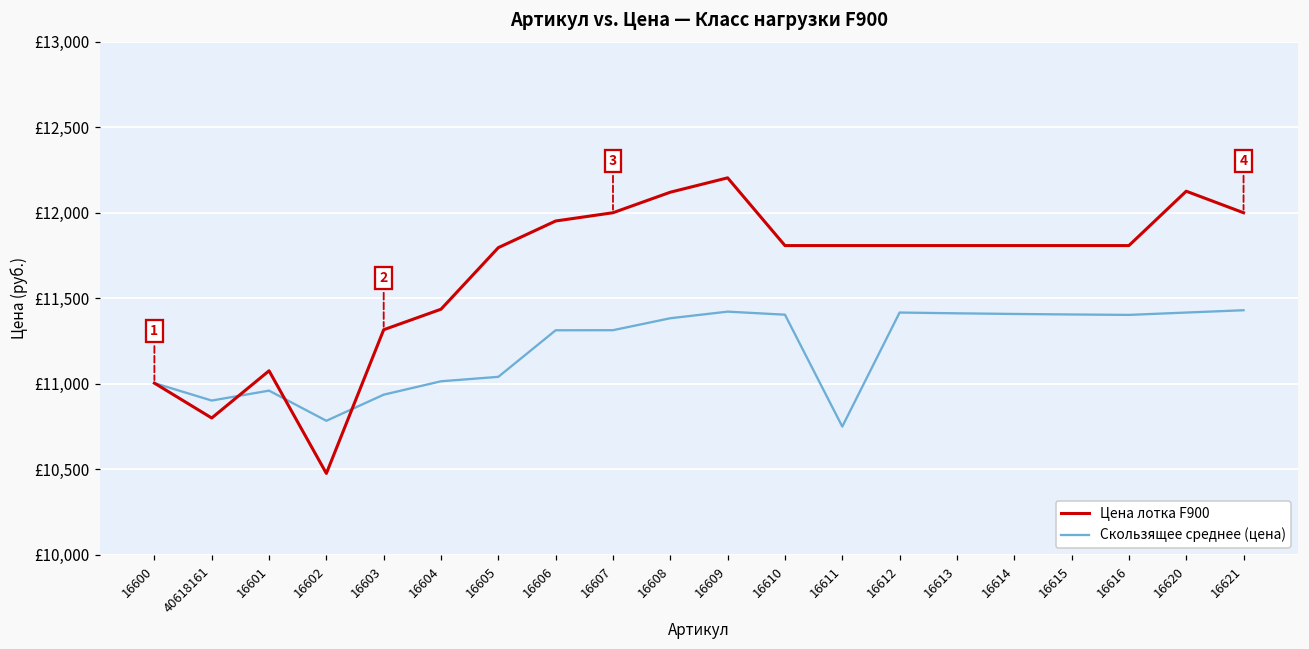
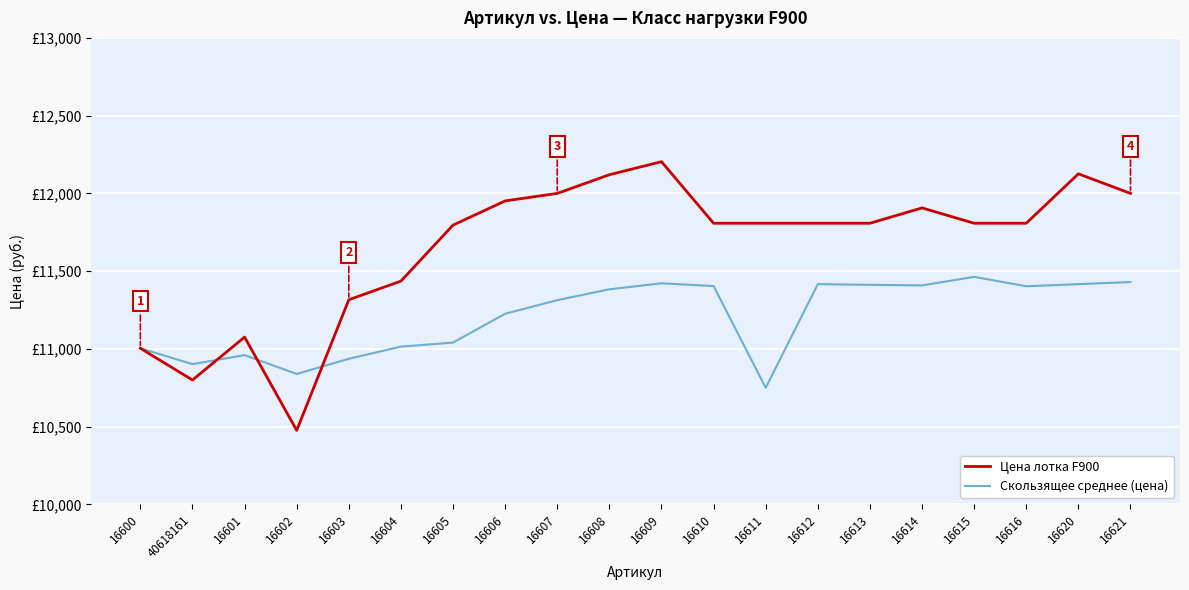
  {
    "Цена лотка F900": {
      "40618161": "£10,800",
      "16601": "£11,080",
      "16602": "£10,480",
      "16604": "£11,440",
      "16605": "£11,800",
      "16606": "£11,950",
      "16608": "£12,120",
      "16609": "£12,200",
      "16610": "£11,810",
      "16611": "£11,810",
      "16612": "£11,810",
      "16613": "£11,810",
-     "16614": "£11,810",
+     "16614": "£11,910",
      "16615": "£11,810",
      "16616": "£11,810",
      "16620": "£12,130"
    },
    "Скользящее среднее (цена)": {
      "40618161": "£10,900",
      "16601": "£10,960",
-     "16602": "£10,780",
+     "16602": "£10,840",
      "16603": "£10,940",
      "16604": "£11,010",
      "16605": "£11,040",
-     "16606": "£11,310",
+     "16606": "£11,230",
      "16607": "£11,310",
      "16608": "£11,380",
      "16609": "£11,420",
      "16610": "£11,400",
      "16611": "£10,750",
      "16612": "£11,420",
      "16613": "£11,410",
      "16614": "£11,410",
-     "16615": "£11,410",
+     "16615": "£11,460",
      "16616": "£11,400",
      "16620": "£11,420",
      "16621": "£11,430"
    }
  }
